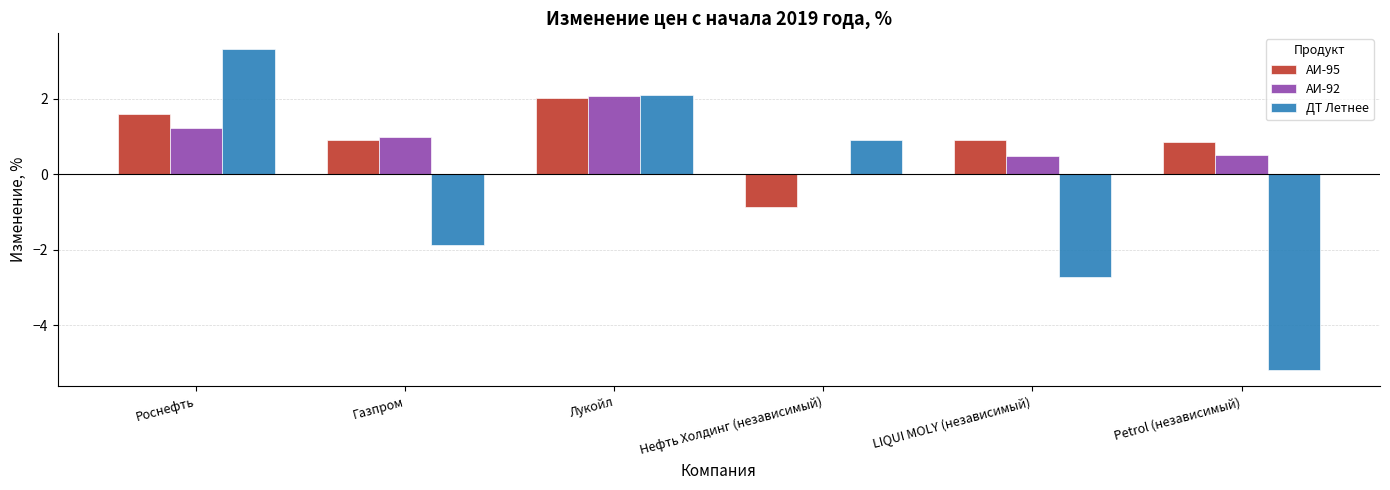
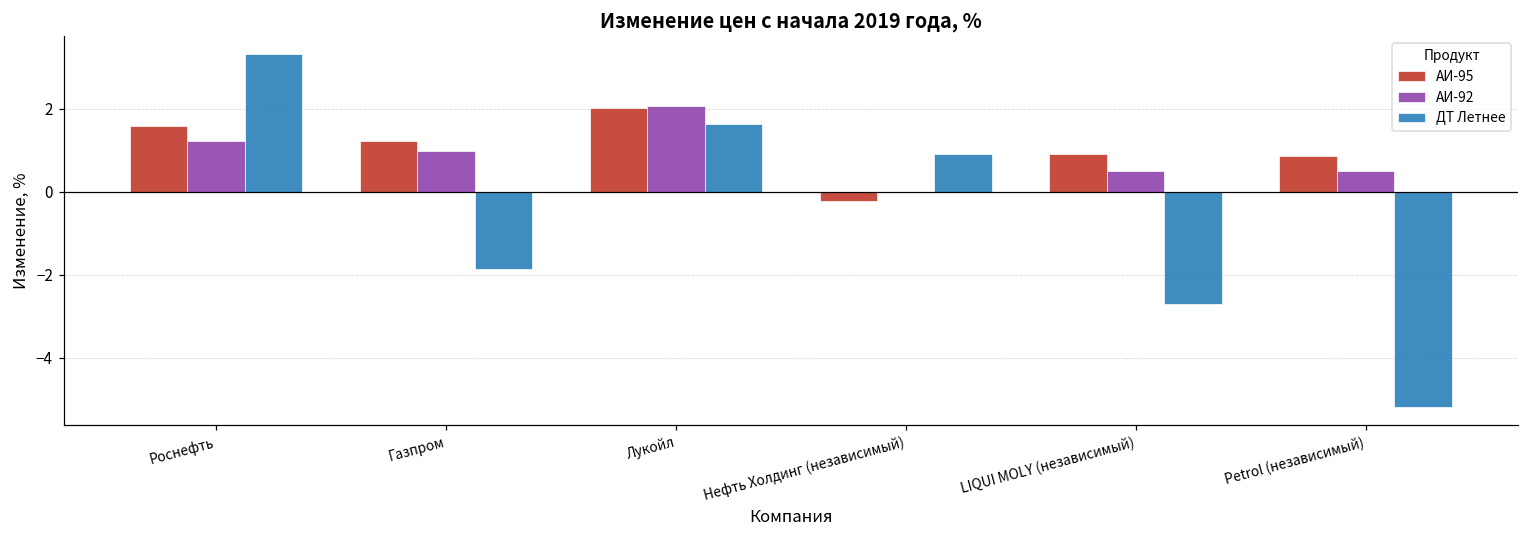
  {
    "АИ-95": {
      "Роснефть": 1.6,
-     "Газпром": 0.9,
+     "Газпром": 1.2,
      "Лукойл": 2.0,
-     "Нефть Холдинг (независимый)": -0.9,
+     "Нефть Холдинг (независимый)": -0.2,
      "LIQUI MOLY (независимый)": 0.9,
      "Petrol (независимый)": 0.9
    },
    "АИ-92": {
      "Роснефть": 1.2,
      "Газпром": 1.0,
      "Лукойл": 2.1,
      "Нефть Холдинг (независимый)": 0.0,
      "LIQUI MOLY (независимый)": 0.5,
      "Petrol (независимый)": 0.5
    },
    "ДТ Летнее": {
      "Роснефть": 3.3,
      "Газпром": -1.9,
-     "Лукойл": 2.1,
+     "Лукойл": 1.6,
      "Нефть Холдинг (независимый)": 0.9,
      "LIQUI MOLY (независимый)": -2.7,
      "Petrol (независимый)": -5.2
    }
  }
